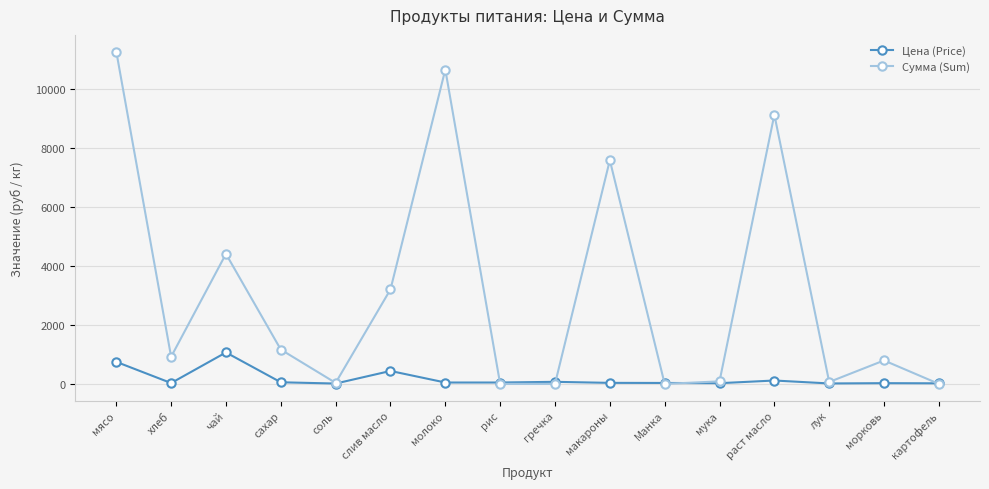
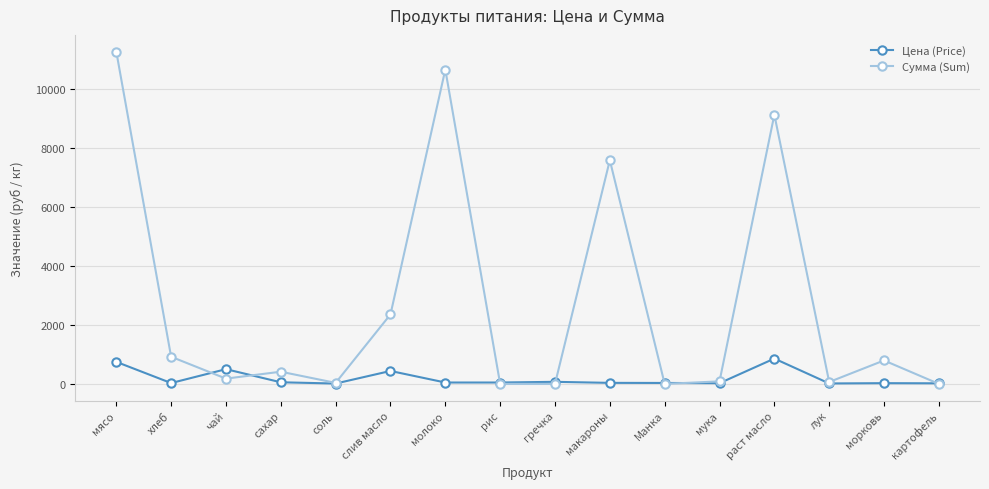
  {
    "Цена (Price)": {
      "мясо": 700,
      "хлеб": 0,
-     "чай": 1100,
+     "чай": 500,
      "сахар": 100,
      "слив масло": 400,
      "молоко": 0,
      "макароны": 0,
-     "раст масло": 100,
+     "раст масло": 900,
      "морковь": 0
    },
    "Сумма (Sum)": {
      "мясо": 11300,
      "хлеб": 900,
-     "чай": 4400,
-     "сахар": 1200,
-     "слив масло": 3200,
+     "чай": 200,
+     "сахар": 400,
+     "слив масло": 2400,
      "молоко": 10700,
      "макароны": 7600,
      "раст масло": 9100,
      "морковь": 800
    }
  }
